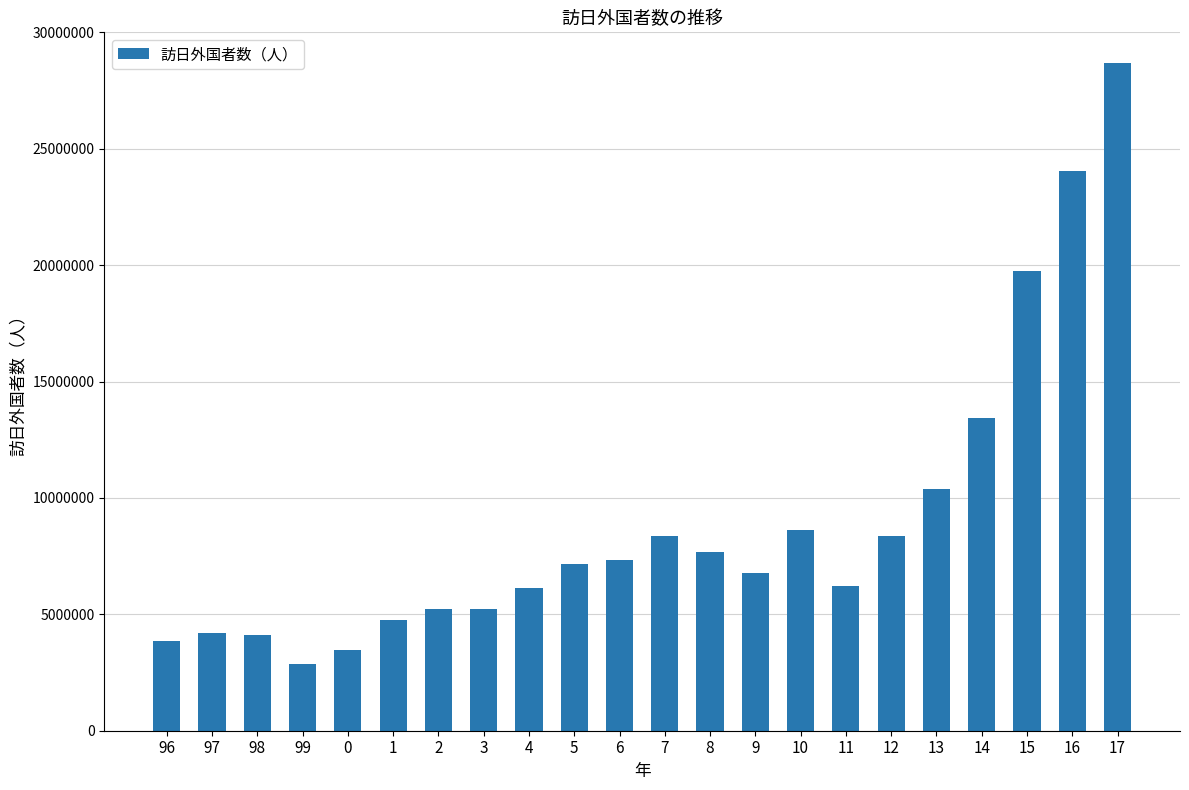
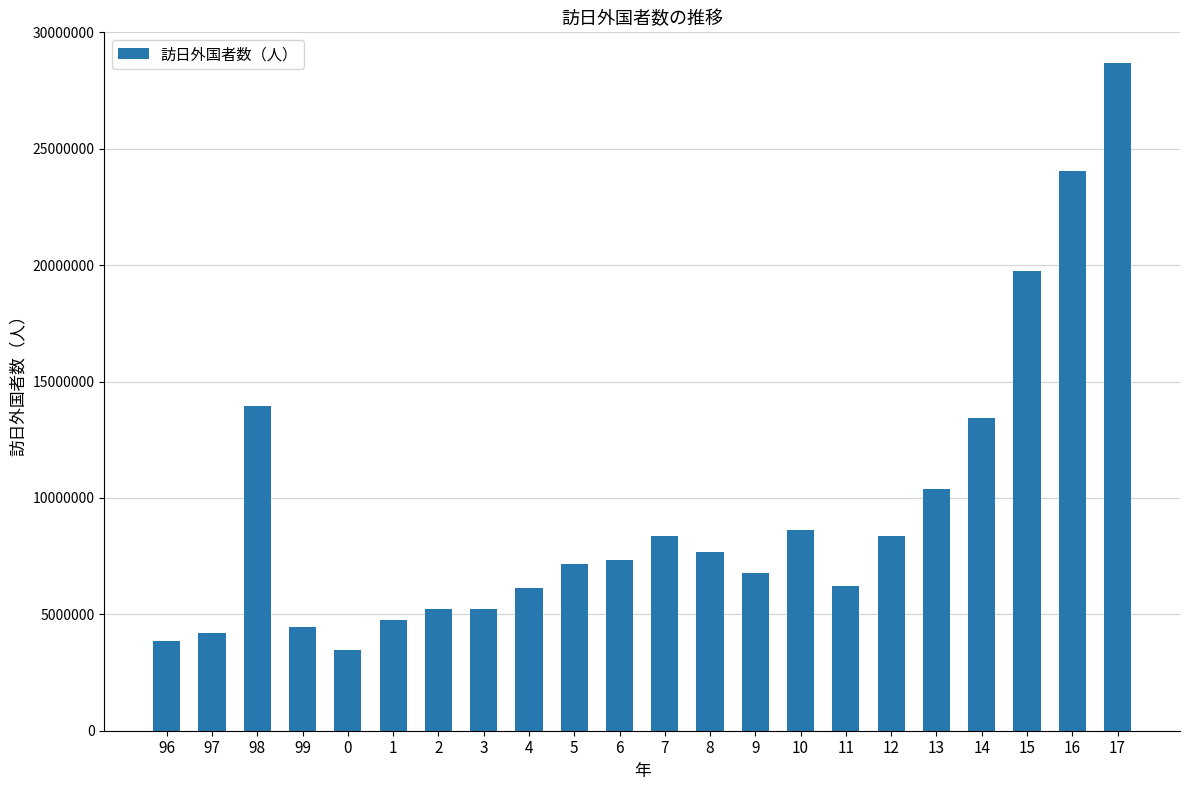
  {
    "96": 3800000,
    "97": 4200000,
-   "98": 4100000,
-   "99": 2900000,
+   "98": 13900000,
+   "99": 4400000,
    "0": 3500000,
    "1": 4800000,
    "2": 5200000,
    "3": 5200000,
    "4": 6100000,
    "5": 7200000,
    "6": 7300000,
    "7": 8300000,
    "8": 7700000,
    "9": 6800000,
    "10": 8600000,
    "11": 6200000,
    "12": 8400000,
    "13": 10400000,
    "14": 13400000,
    "15": 19700000,
    "16": 24000000,
    "17": 28700000
  }
